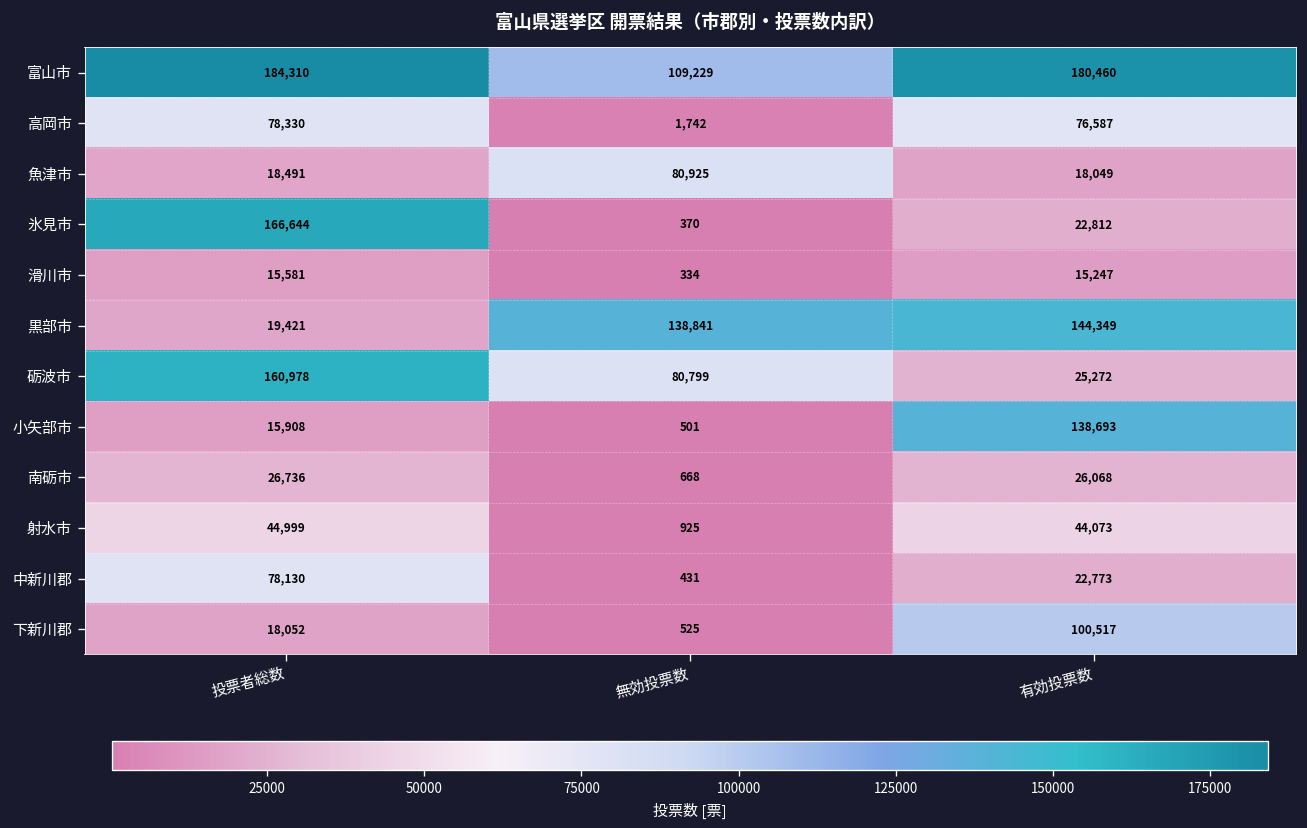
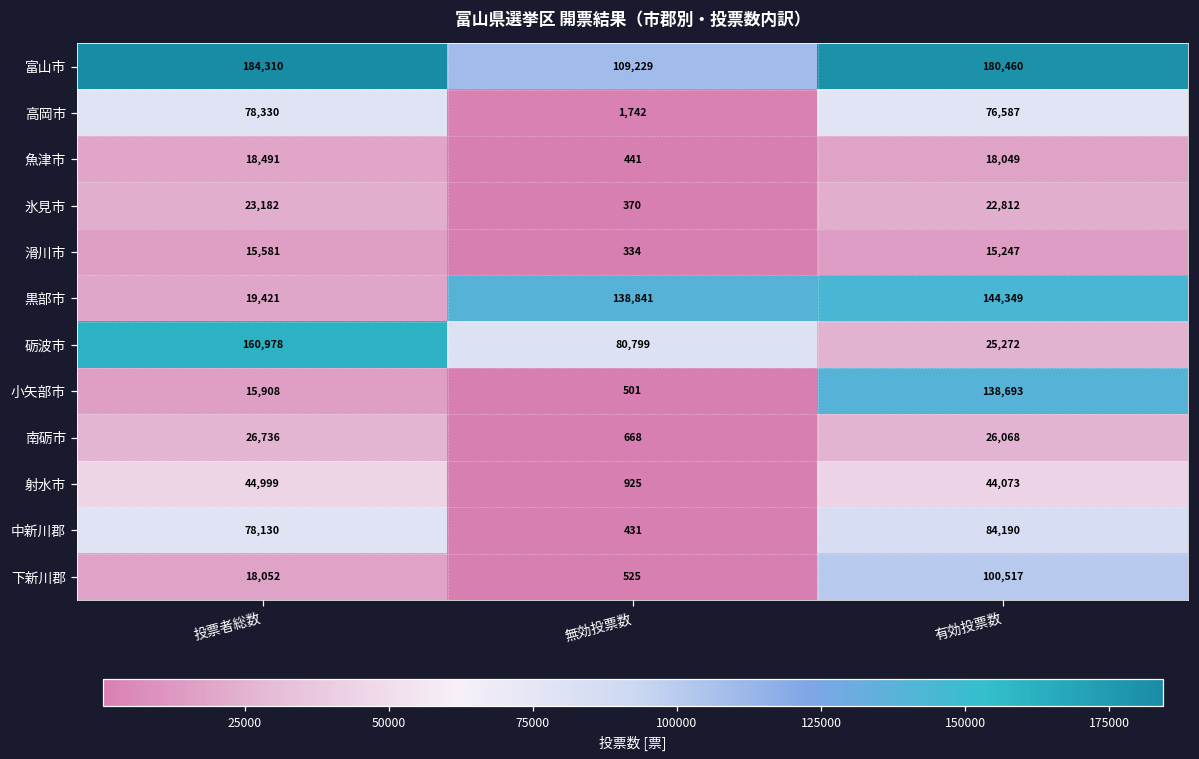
  {
    "富山市": {
      "投票者総数": "184,310",
      "無効投票数": "109,229",
      "有効投票数": "180,460"
    },
    "高岡市": {
      "投票者総数": "78,330",
      "無効投票数": "1,742",
      "有効投票数": "76,587"
    },
    "魚津市": {
      "投票者総数": "18,491",
-     "無効投票数": "80,925",
+     "無効投票数": "441",
      "有効投票数": "18,049"
    },
    "氷見市": {
-     "投票者総数": "166,644",
+     "投票者総数": "23,182",
      "無効投票数": "370",
      "有効投票数": "22,812"
    },
    "滑川市": {
      "投票者総数": "15,581",
      "無効投票数": "334",
      "有効投票数": "15,247"
    },
    "黒部市": {
      "投票者総数": "19,421",
      "無効投票数": "138,841",
      "有効投票数": "144,349"
    },
    "砺波市": {
      "投票者総数": "160,978",
      "無効投票数": "80,799",
      "有効投票数": "25,272"
    },
    "小矢部市": {
      "投票者総数": "15,908",
      "無効投票数": "501",
      "有効投票数": "138,693"
    },
    "南砺市": {
      "投票者総数": "26,736",
      "無効投票数": "668",
      "有効投票数": "26,068"
    },
    "射水市": {
      "投票者総数": "44,999",
      "無効投票数": "925",
      "有効投票数": "44,073"
    },
    "中新川郡": {
      "投票者総数": "78,130",
      "無効投票数": "431",
-     "有効投票数": "22,773"
+     "有効投票数": "84,190"
    },
    "下新川郡": {
      "投票者総数": "18,052",
      "無効投票数": "525",
      "有効投票数": "100,517"
    }
  }
